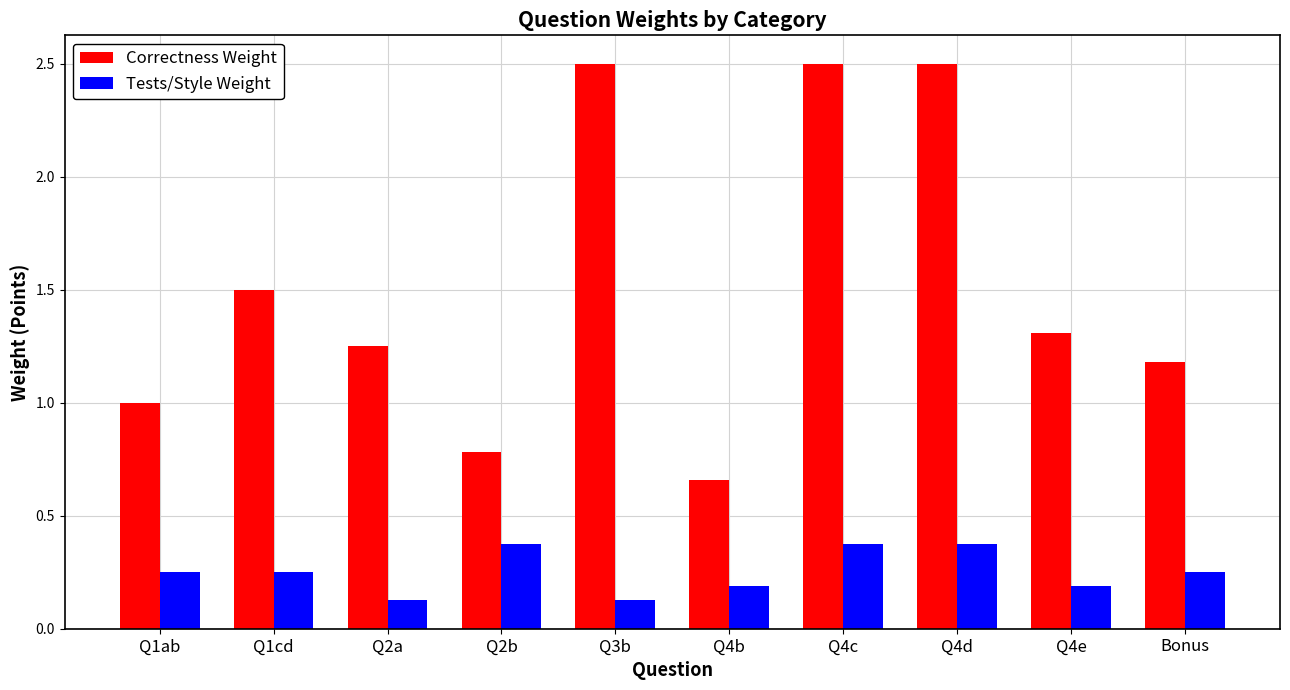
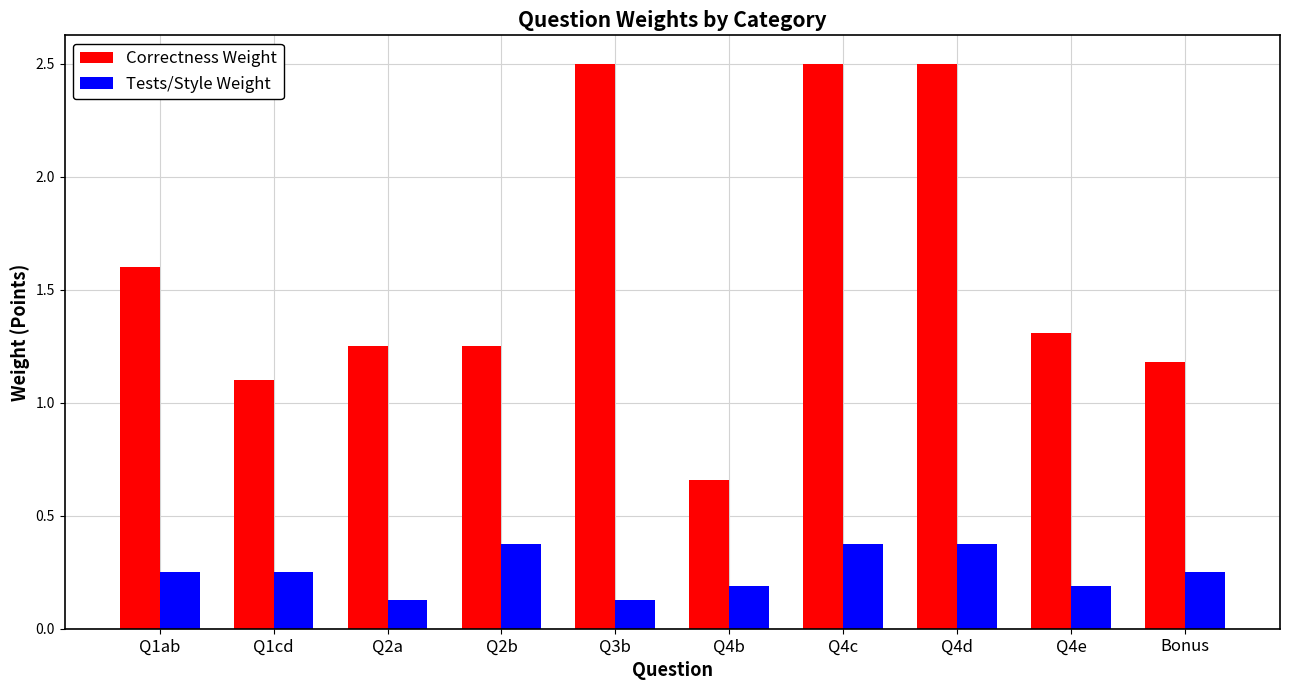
  {
    "Correctness Weight": {
-     "Q1ab": 1.0,
-     "Q1cd": 1.5,
+     "Q1ab": 1.6,
+     "Q1cd": 1.1,
      "Q2a": 1.25,
-     "Q2b": 0.78,
+     "Q2b": 1.25,
      "Q3b": 2.50,
      "Q4b": 0.66,
      "Q4c": 2.50,
      "Q4d": 2.50,
      "Q4e": 1.31,
      "Bonus": 1.18
    },
    "Tests/Style Weight": {
      "Q1ab": 0.25,
      "Q1cd": 0.25,
      "Q2a": 0.13,
      "Q2b": 0.38,
      "Q3b": 0.13,
      "Q4b": 0.19,
      "Q4c": 0.38,
      "Q4d": 0.38,
      "Q4e": 0.19,
      "Bonus": 0.25
    }
  }
